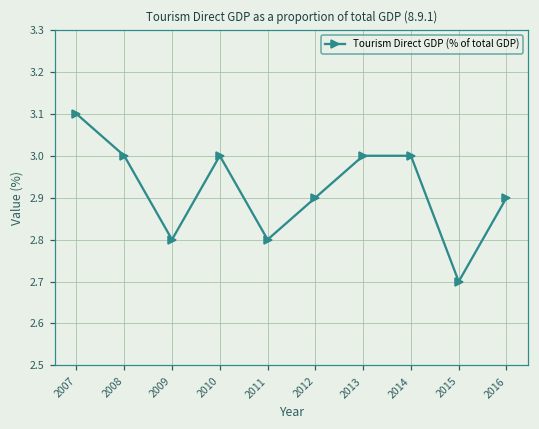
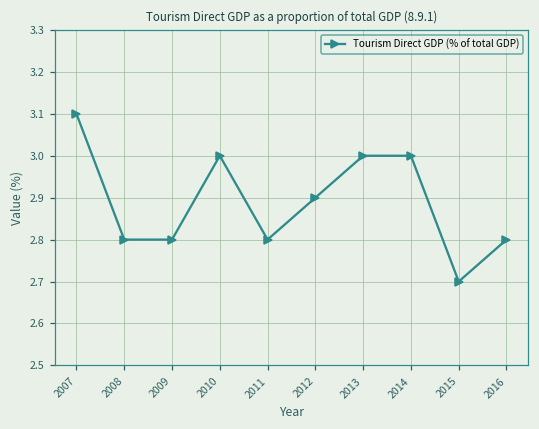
  {
    "2007": 3.1,
-   "2008": 3.0,
+   "2008": 2.8,
    "2009": 2.8,
    "2010": 3.0,
    "2011": 2.8,
    "2012": 2.9,
    "2013": 3.0,
    "2014": 3.0,
    "2015": 2.7,
-   "2016": 2.9
+   "2016": 2.8
  }
